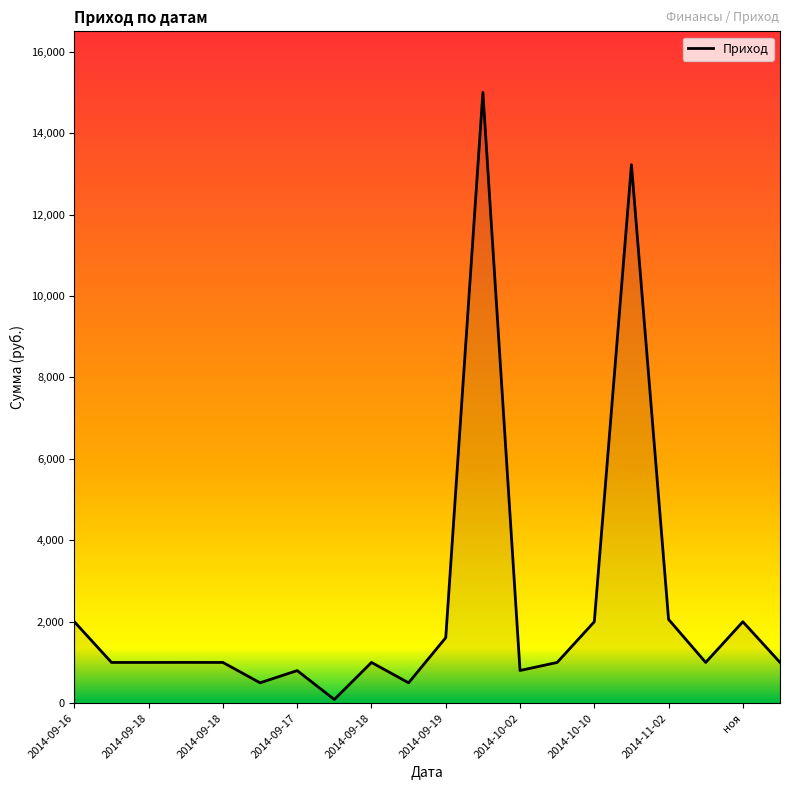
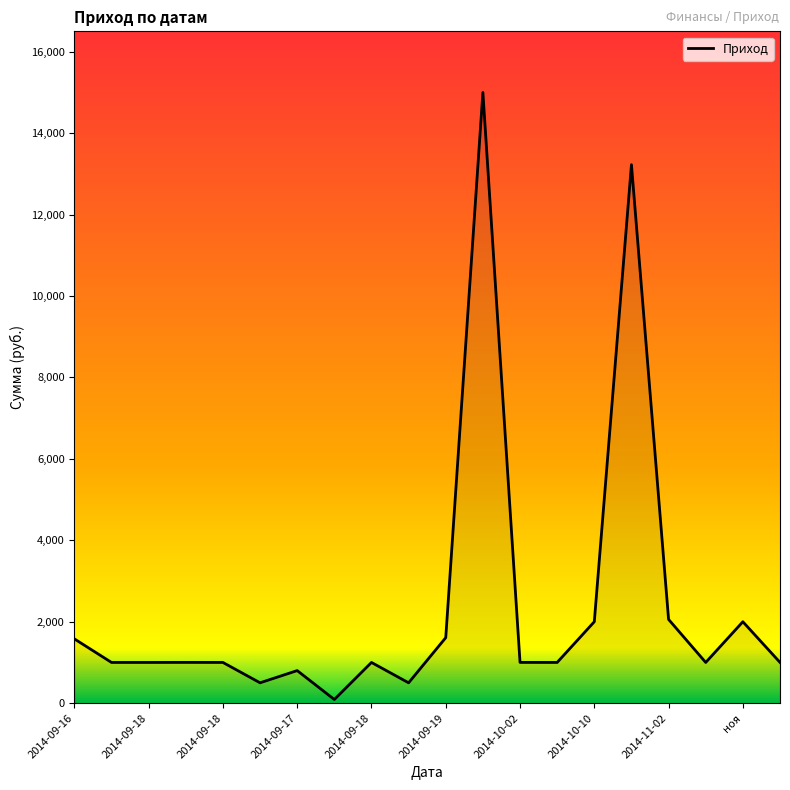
  {
-   "2014-09-16": "2,000",
-   "2014-10-02": "800",
+   "2014-09-16": "1,600",
+   "2014-10-02": "1,000",
    "2014-10-10": "2,000",
    "2014-11-02": "2,100",
    "ноя": "2,000"
  }
